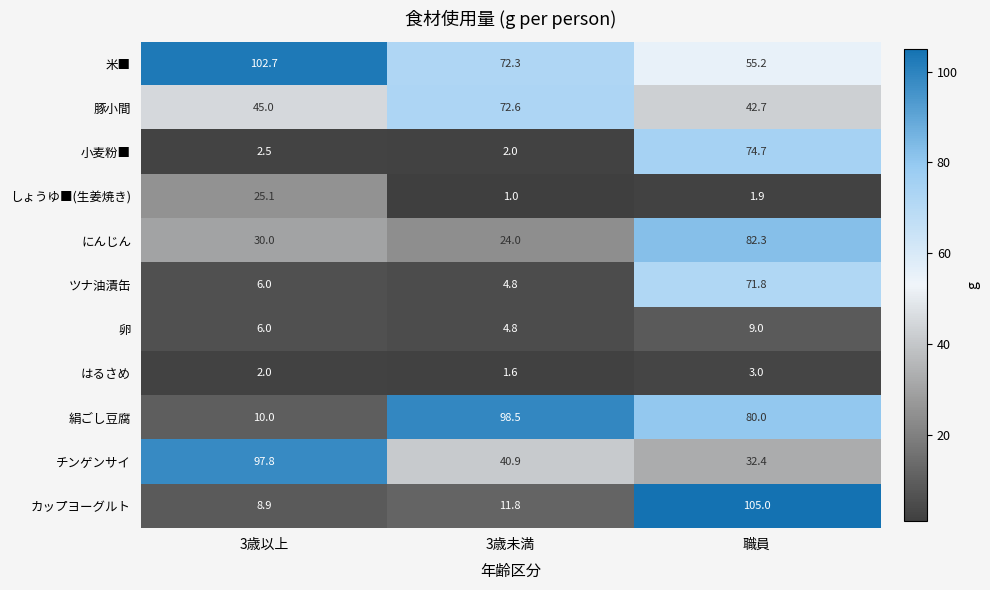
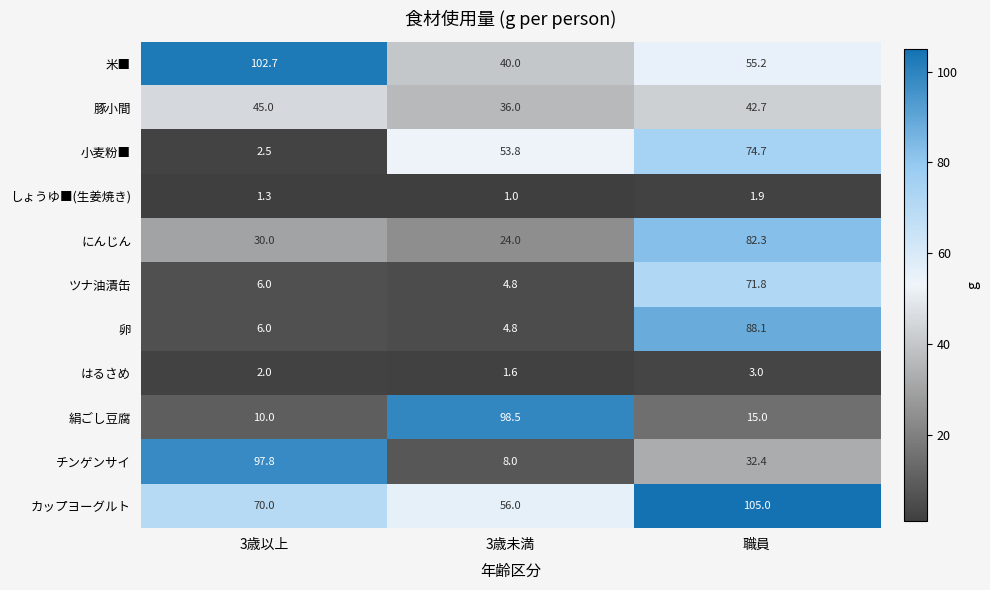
  {
    "米■": {
      "3歳以上": 102.7,
-     "3歳未満": 72.3,
+     "3歳未満": 40.0,
      "職員": 55.2
    },
    "豚小間": {
      "3歳以上": 45.0,
-     "3歳未満": 72.6,
+     "3歳未満": 36.0,
      "職員": 42.7
    },
    "小麦粉■": {
      "3歳以上": 2.5,
-     "3歳未満": 2.0,
+     "3歳未満": 53.8,
      "職員": 74.7
    },
    "しょうゆ■(生姜焼き)": {
-     "3歳以上": 25.1,
+     "3歳以上": 1.3,
      "3歳未満": 1.0,
      "職員": 1.9
    },
    "にんじん": {
      "3歳以上": 30.0,
      "3歳未満": 24.0,
      "職員": 82.3
    },
    "ツナ油漬缶": {
      "3歳以上": 6.0,
      "3歳未満": 4.8,
      "職員": 71.8
    },
    "卵": {
      "3歳以上": 6.0,
      "3歳未満": 4.8,
-     "職員": 9.0
+     "職員": 88.1
    },
    "はるさめ": {
      "3歳以上": 2.0,
      "3歳未満": 1.6,
      "職員": 3.0
    },
    "絹ごし豆腐": {
      "3歳以上": 10.0,
      "3歳未満": 98.5,
-     "職員": 80.0
+     "職員": 15.0
    },
    "チンゲンサイ": {
      "3歳以上": 97.8,
-     "3歳未満": 40.9,
+     "3歳未満": 8.0,
      "職員": 32.4
    },
    "カップヨーグルト": {
-     "3歳以上": 8.9,
-     "3歳未満": 11.8,
+     "3歳以上": 70.0,
+     "3歳未満": 56.0,
      "職員": 105.0
    }
  }
